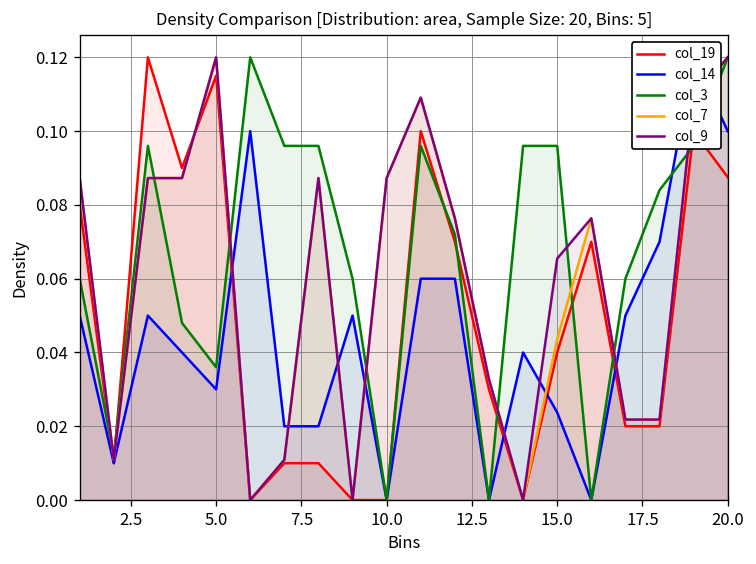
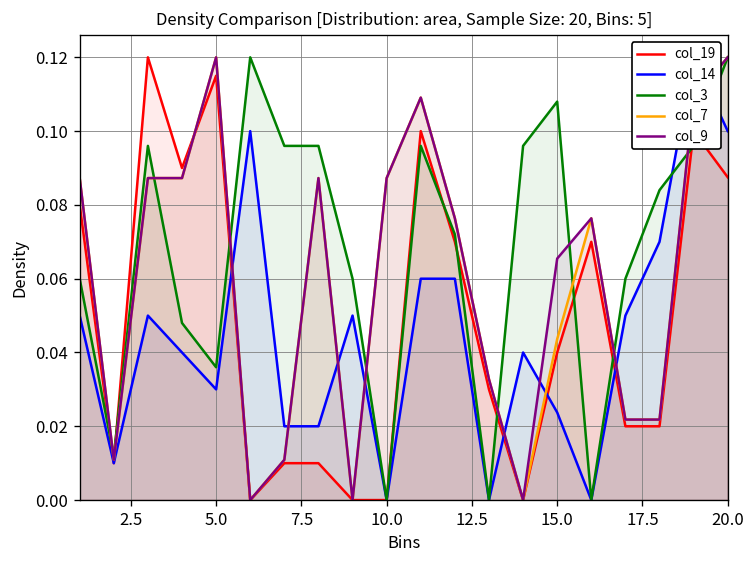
  {
    "col_19": {
      "5.0": 0.115,
      "15.0": 0.040,
      "20.0": 0.088
    },
    "col_14": {
      "5.0": 0.030,
      "15.0": 0.024,
      "20.0": 0.100
    },
    "col_3": {
      "5.0": 0.036,
-     "15.0": 0.096
+     "15.0": 0.108
    },
    "col_7": {
      "15.0": 0.044
    },
    "col_9": {
      "15.0": 0.065
    }
  }
